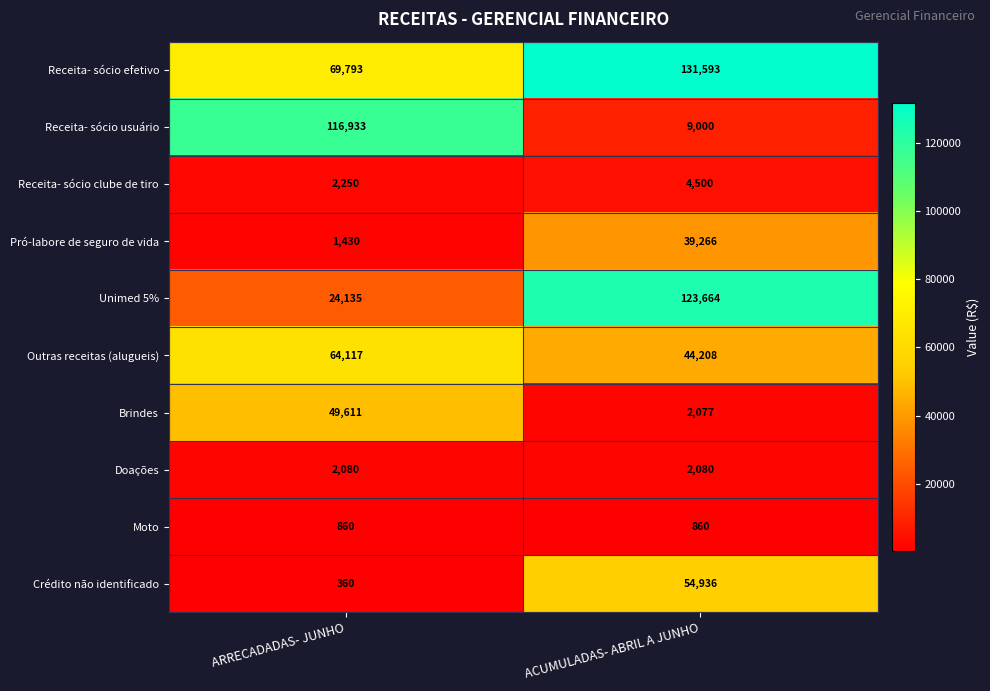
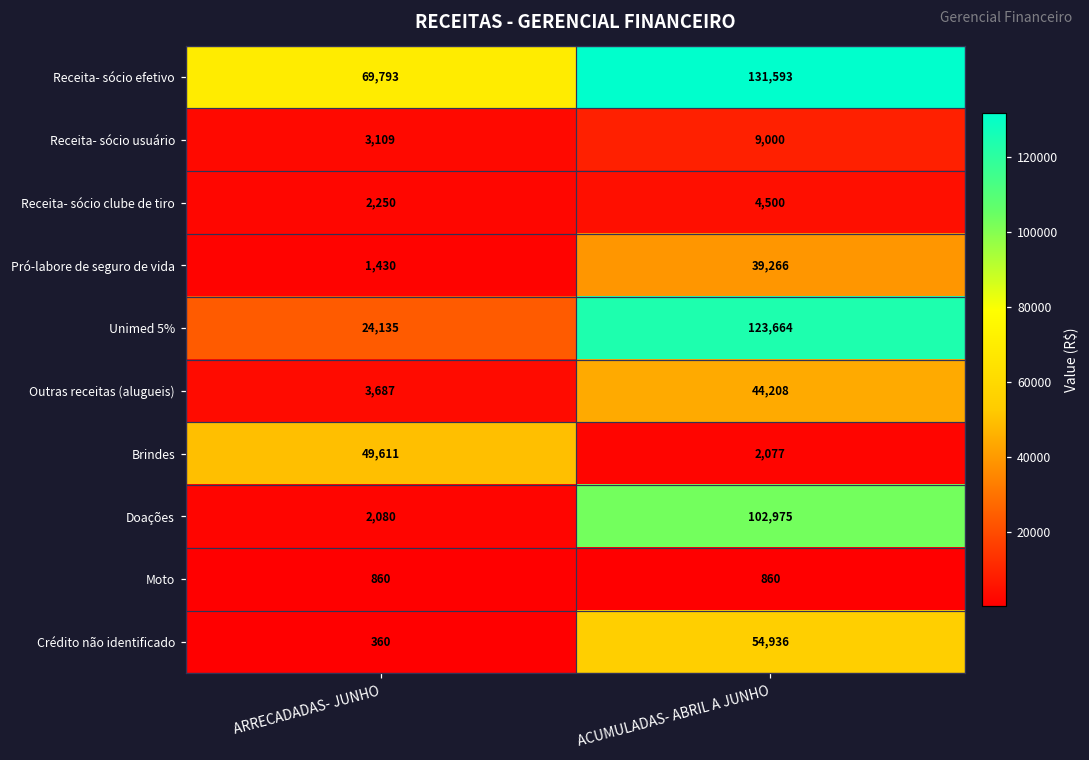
  {
    "Receita- sócio efetivo": {
      "ARRECADADAS- JUNHO": "69,793",
      "ACUMULADAS- ABRIL A JUNHO": "131,593"
    },
    "Receita- sócio usuário": {
-     "ARRECADADAS- JUNHO": "116,933",
+     "ARRECADADAS- JUNHO": "3,109",
      "ACUMULADAS- ABRIL A JUNHO": "9,000"
    },
    "Receita- sócio clube de tiro": {
      "ARRECADADAS- JUNHO": "2,250",
      "ACUMULADAS- ABRIL A JUNHO": "4,500"
    },
    "Pró-labore de seguro de vida": {
      "ARRECADADAS- JUNHO": "1,430",
      "ACUMULADAS- ABRIL A JUNHO": "39,266"
    },
    "Unimed 5%": {
      "ARRECADADAS- JUNHO": "24,135",
      "ACUMULADAS- ABRIL A JUNHO": "123,664"
    },
    "Outras receitas (alugueis)": {
-     "ARRECADADAS- JUNHO": "64,117",
+     "ARRECADADAS- JUNHO": "3,687",
      "ACUMULADAS- ABRIL A JUNHO": "44,208"
    },
    "Brindes": {
      "ARRECADADAS- JUNHO": "49,611",
      "ACUMULADAS- ABRIL A JUNHO": "2,077"
    },
    "Doações": {
      "ARRECADADAS- JUNHO": "2,080",
-     "ACUMULADAS- ABRIL A JUNHO": "2,080"
+     "ACUMULADAS- ABRIL A JUNHO": "102,975"
    },
    "Moto": {
      "ARRECADADAS- JUNHO": "860",
      "ACUMULADAS- ABRIL A JUNHO": "860"
    },
    "Crédito não identificado": {
      "ARRECADADAS- JUNHO": "360",
      "ACUMULADAS- ABRIL A JUNHO": "54,936"
    }
  }
